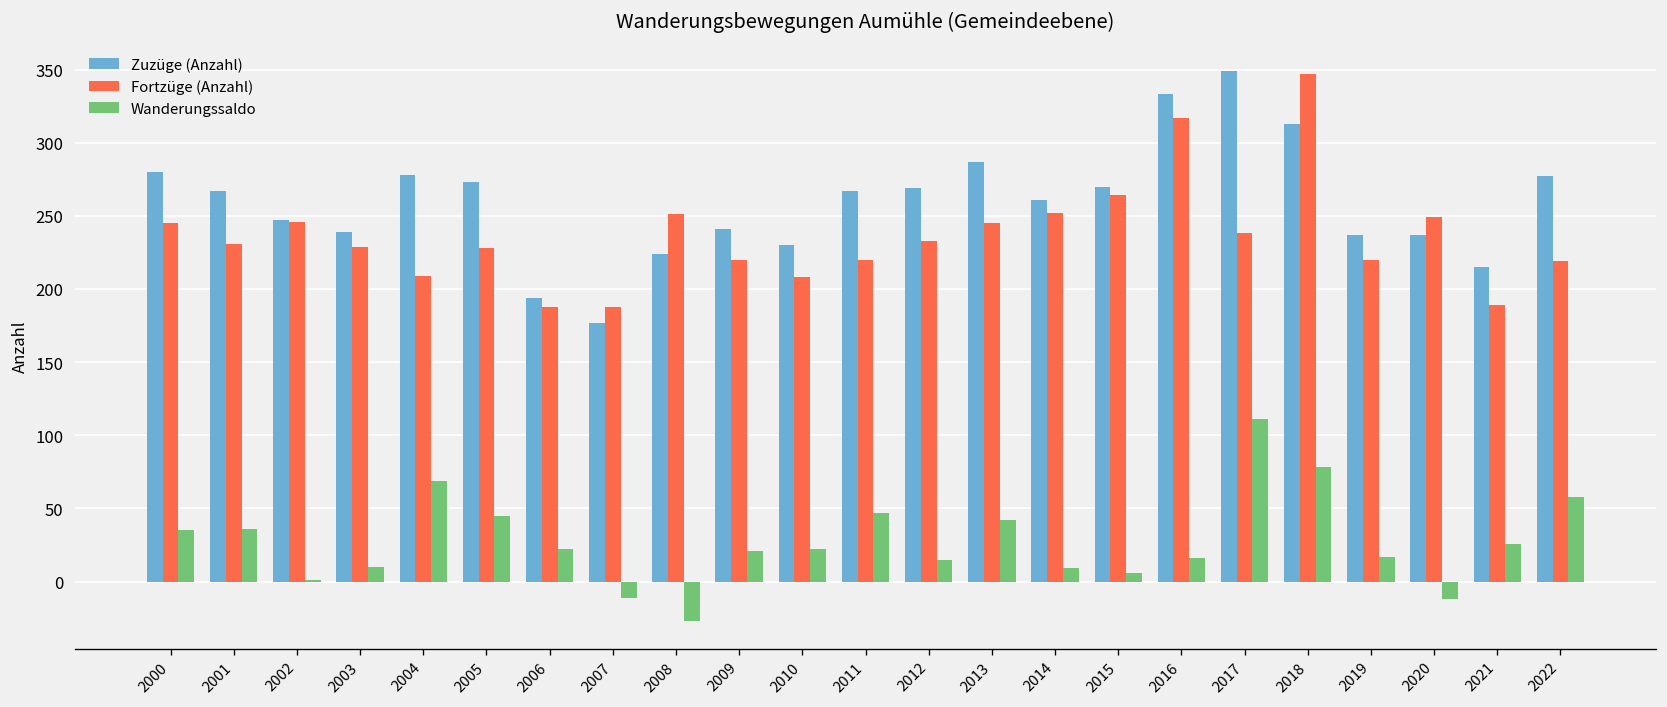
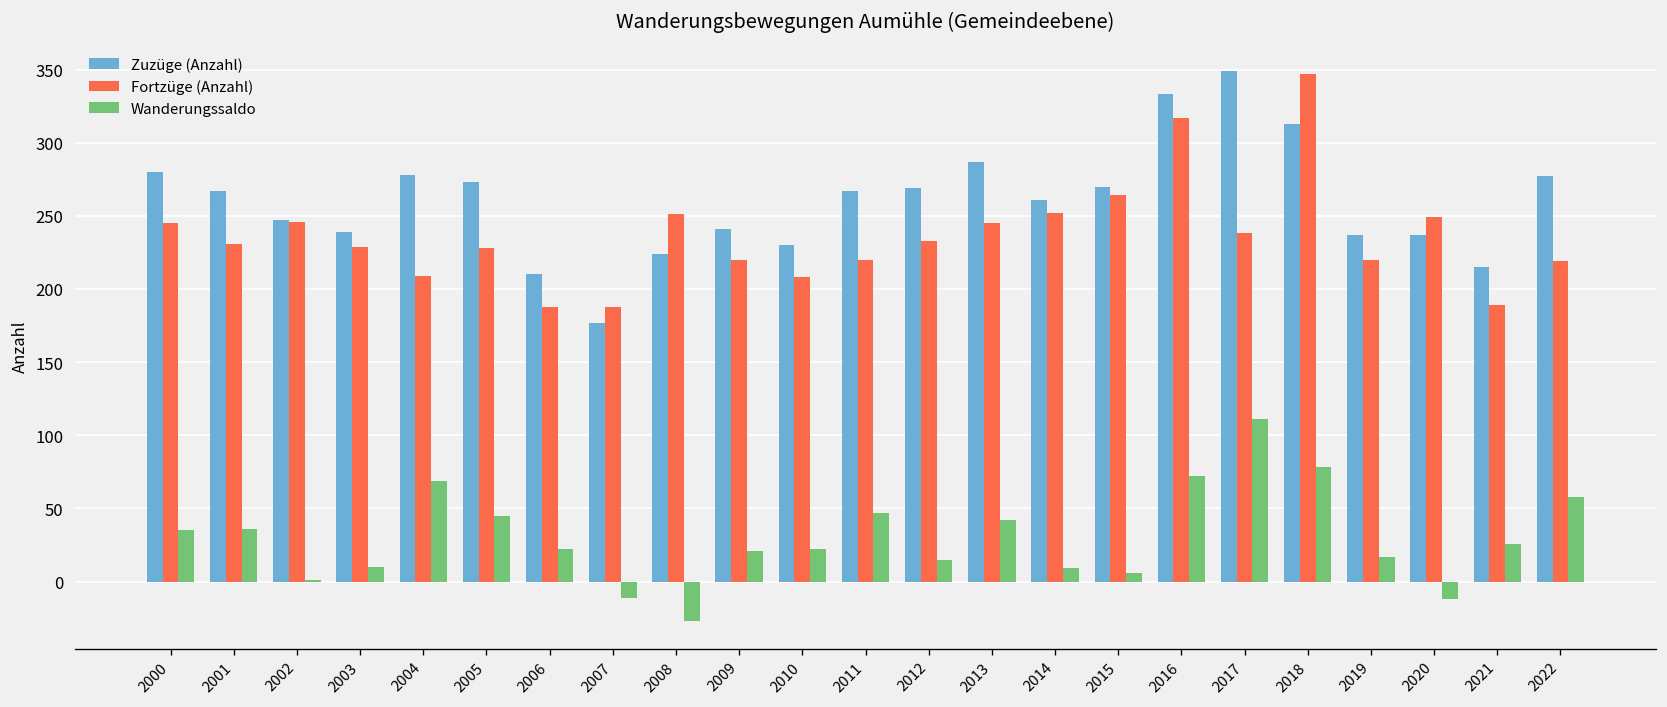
  {
    "Zuzüge (Anzahl)": {
      "2000": 280,
      "2001": 267,
      "2002": 247,
      "2003": 239,
      "2004": 278,
      "2005": 273,
-     "2006": 194,
+     "2006": 210,
      "2007": 177,
      "2008": 224,
      "2009": 241,
      "2010": 230,
      "2011": 267,
      "2012": 269,
      "2013": 287,
      "2014": 261,
      "2015": 270,
      "2016": 333,
      "2017": 349,
      "2018": 313,
      "2019": 237,
      "2020": 237,
      "2021": 215,
      "2022": 277
    },
    "Fortzüge (Anzahl)": {
      "2000": 245,
      "2001": 231,
      "2002": 246,
      "2003": 229,
      "2004": 209,
      "2005": 228,
      "2006": 188,
      "2007": 188,
      "2008": 251,
      "2009": 220,
      "2010": 208,
      "2011": 220,
      "2012": 233,
      "2013": 245,
      "2014": 252,
      "2015": 264,
      "2016": 317,
      "2017": 238,
      "2018": 347,
      "2019": 220,
      "2020": 249,
      "2021": 189,
      "2022": 219
    },
    "Wanderungssaldo": {
      "2000": 35,
      "2001": 36,
      "2003": 10,
      "2004": 69,
      "2005": 45,
      "2006": 22,
      "2007": -11,
      "2008": -27,
      "2009": 21,
      "2010": 22,
      "2011": 47,
      "2012": 15,
      "2013": 42,
      "2014": 9,
      "2015": 6,
-     "2016": 16,
+     "2016": 72,
      "2017": 111,
      "2018": 78,
      "2019": 17,
      "2020": -12,
      "2021": 26,
      "2022": 58
    }
  }
